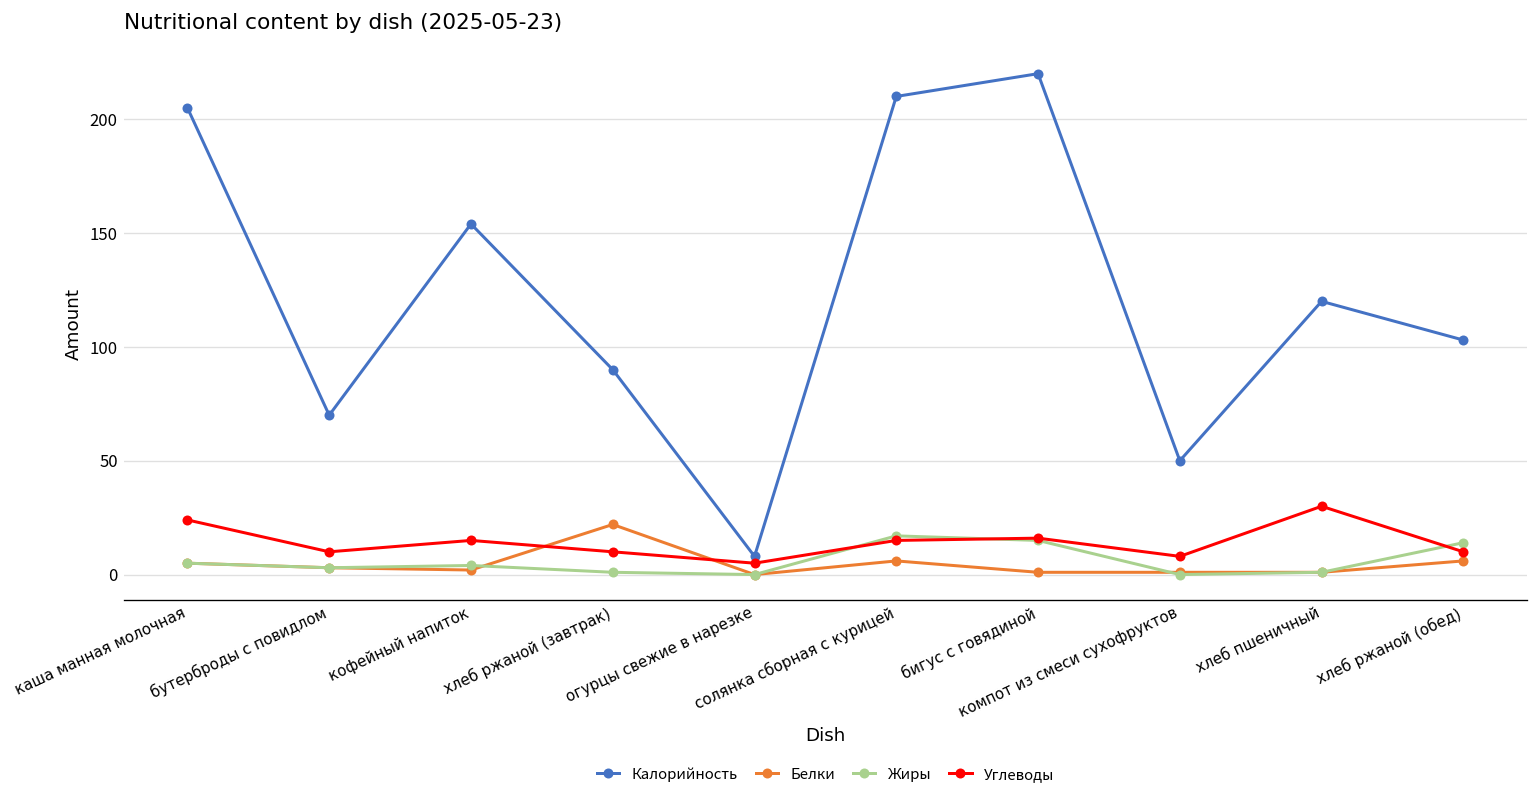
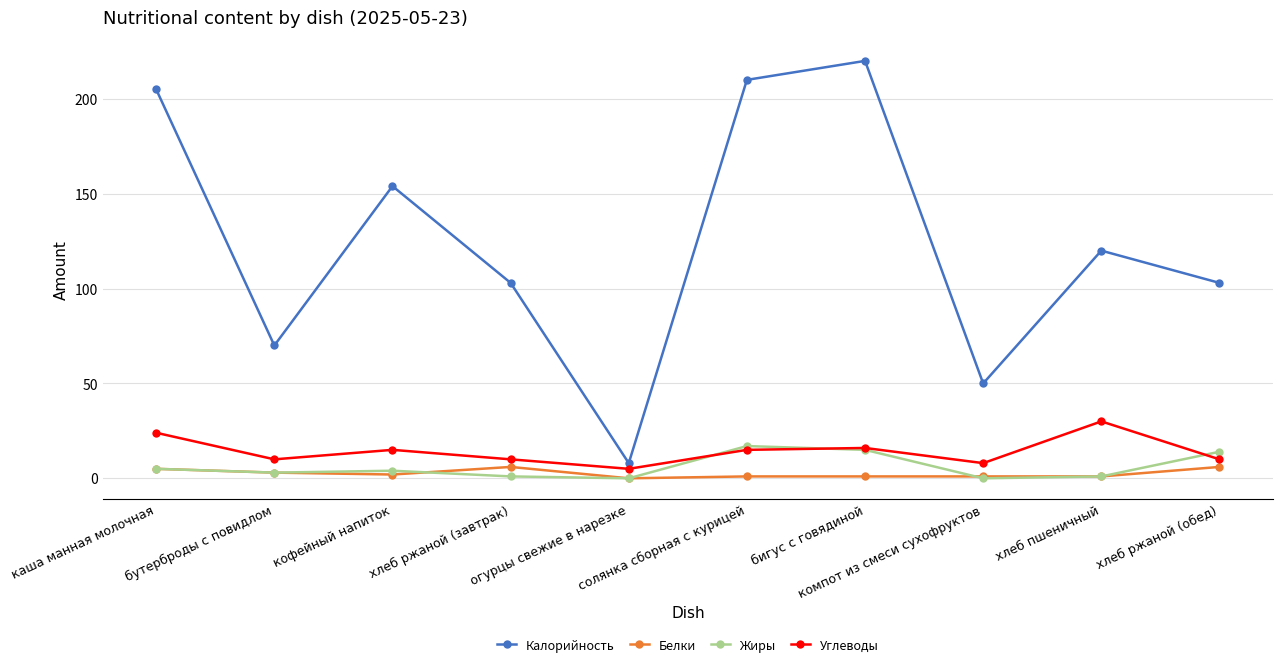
  {
    "Калорийность": {
      "каша манная молочная": 205,
      "бутерброды с повидлом": 70,
      "кофейный напиток": 154,
-     "хлеб ржаной (завтрак)": 90,
+     "хлеб ржаной (завтрак)": 103,
      "огурцы свежие в нарезке": 8,
      "солянка сборная с курицей": 210,
      "бигус с говядиной": 220,
      "компот из смеси сухофруктов": 50,
      "хлеб пшеничный": 120,
      "хлеб ржаной (обед)": 103
    },
    "Белки": {
      "кофейный напиток": 2,
-     "хлеб ржаной (завтрак)": 22,
-     "солянка сборная с курицей": 6,
+     "хлеб ржаной (завтрак)": 6,
+     "солянка сборная с курицей": 1,
      "бигус с говядиной": 1,
      "хлеб ржаной (обед)": 6
    },
    "Жиры": {
      "кофейный напиток": 4,
      "хлеб ржаной (завтрак)": 1,
      "солянка сборная с курицей": 17,
      "хлеб ржаной (обед)": 14
    },
    "Углеводы": {
      "каша манная молочная": 24,
      "бутерброды с повидлом": 10,
      "кофейный напиток": 15,
      "хлеб ржаной (завтрак)": 10,
      "огурцы свежие в нарезке": 5,
      "солянка сборная с курицей": 15,
      "компот из смеси сухофруктов": 8,
      "хлеб пшеничный": 30,
      "хлеб ржаной (обед)": 10
    }
  }
